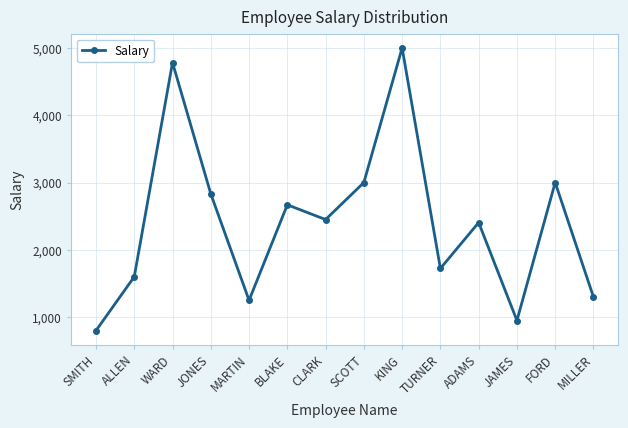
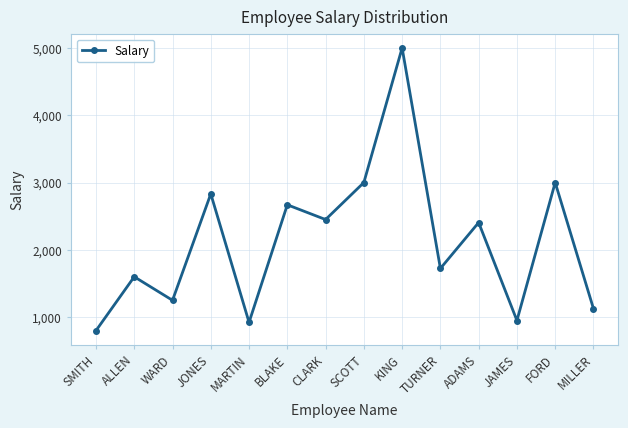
  {
    "SMITH": "800",
    "ALLEN": "1,600",
-   "WARD": "4,800",
+   "WARD": "1,300",
    "JONES": "2,800",
-   "MARTIN": "1,300",
+   "MARTIN": "900",
    "BLAKE": "2,700",
    "CLARK": "2,500",
    "SCOTT": "3,000",
    "KING": "5,000",
    "TURNER": "1,700",
    "ADAMS": "2,400",
    "JAMES": "1,000",
    "FORD": "3,000",
-   "MILLER": "1,300"
+   "MILLER": "1,100"
  }
